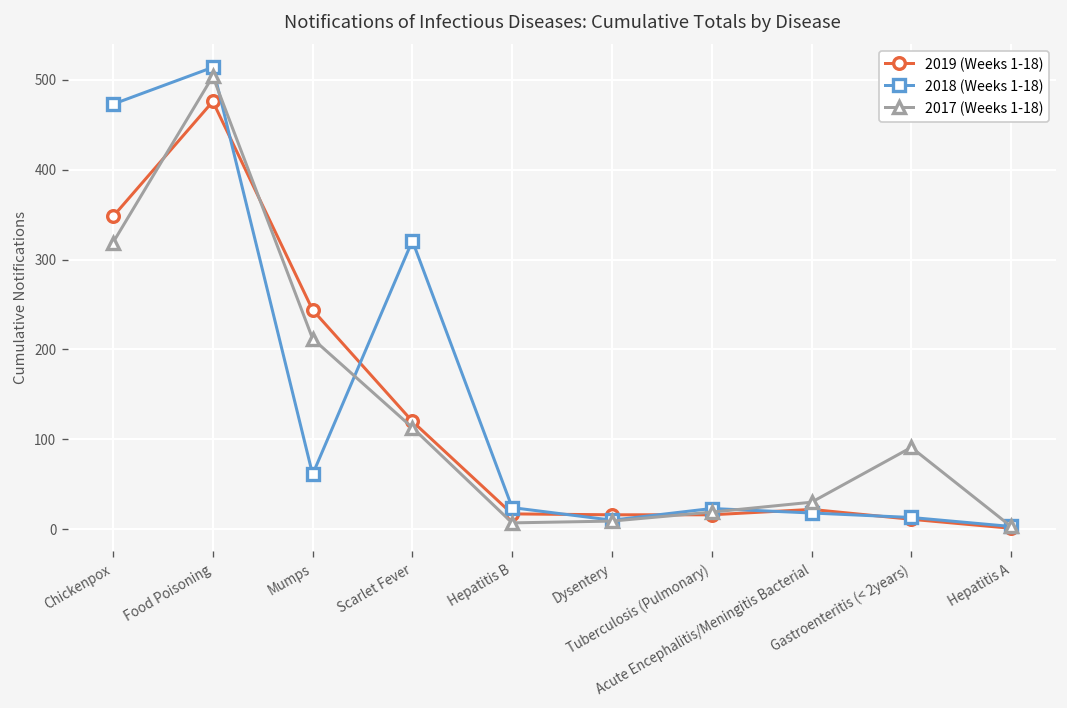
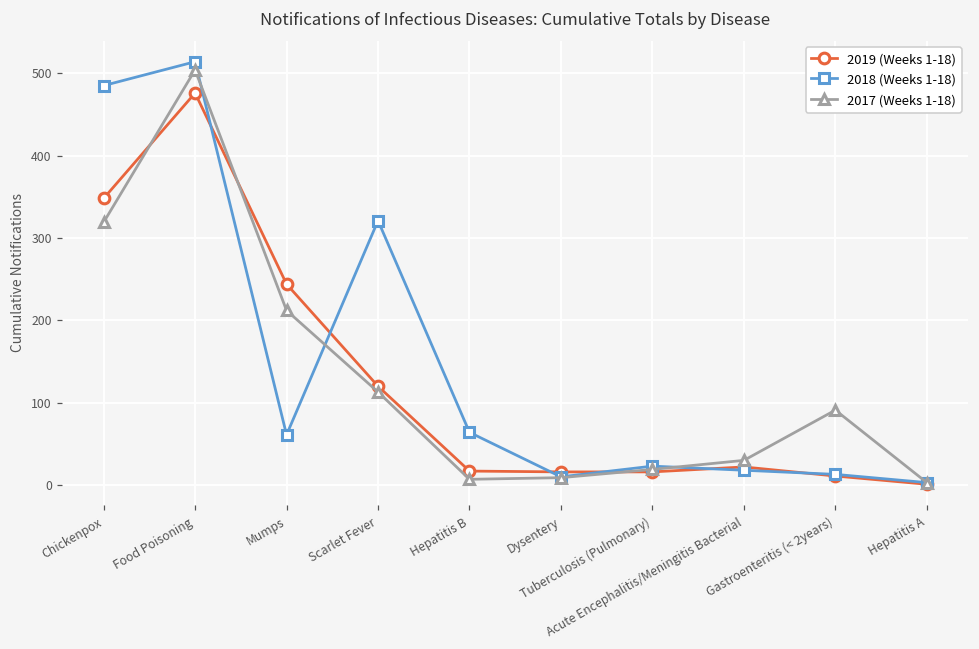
  {
    "2019 (Weeks 1-18)": {
      "Chickenpox": 350,
      "Food Poisoning": 480,
      "Mumps": 240,
      "Scarlet Fever": 120,
      "Hepatitis B": 20,
      "Dysentery": 20,
      "Acute Encephalitis/Meningitis Bacterial": 20
    },
    "2018 (Weeks 1-18)": {
-     "Chickenpox": 470,
+     "Chickenpox": 490,
      "Food Poisoning": 510,
      "Mumps": 60,
      "Scarlet Fever": 320,
-     "Hepatitis B": 20,
+     "Hepatitis B": 60,
      "Tuberculosis (Pulmonary)": 20,
      "Acute Encephalitis/Meningitis Bacterial": 20
    },
    "2017 (Weeks 1-18)": {
      "Chickenpox": 320,
      "Food Poisoning": 500,
      "Mumps": 210,
      "Scarlet Fever": 110,
      "Hepatitis B": 10,
      "Acute Encephalitis/Meningitis Bacterial": 30,
      "Gastroenteritis (< 2years)": 90
    }
  }
